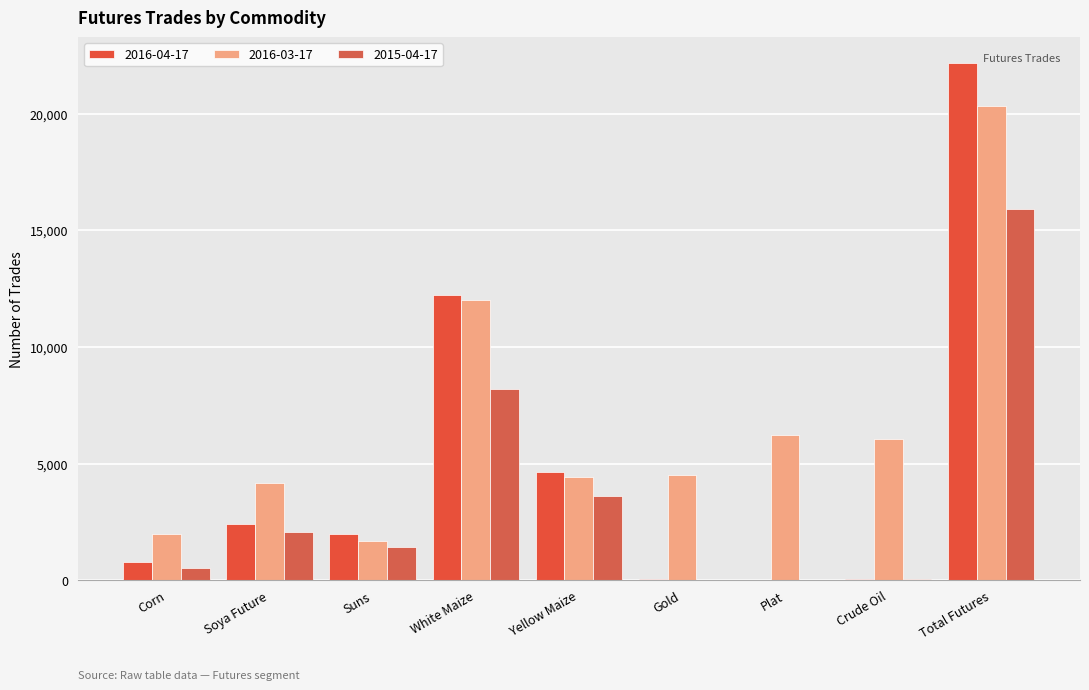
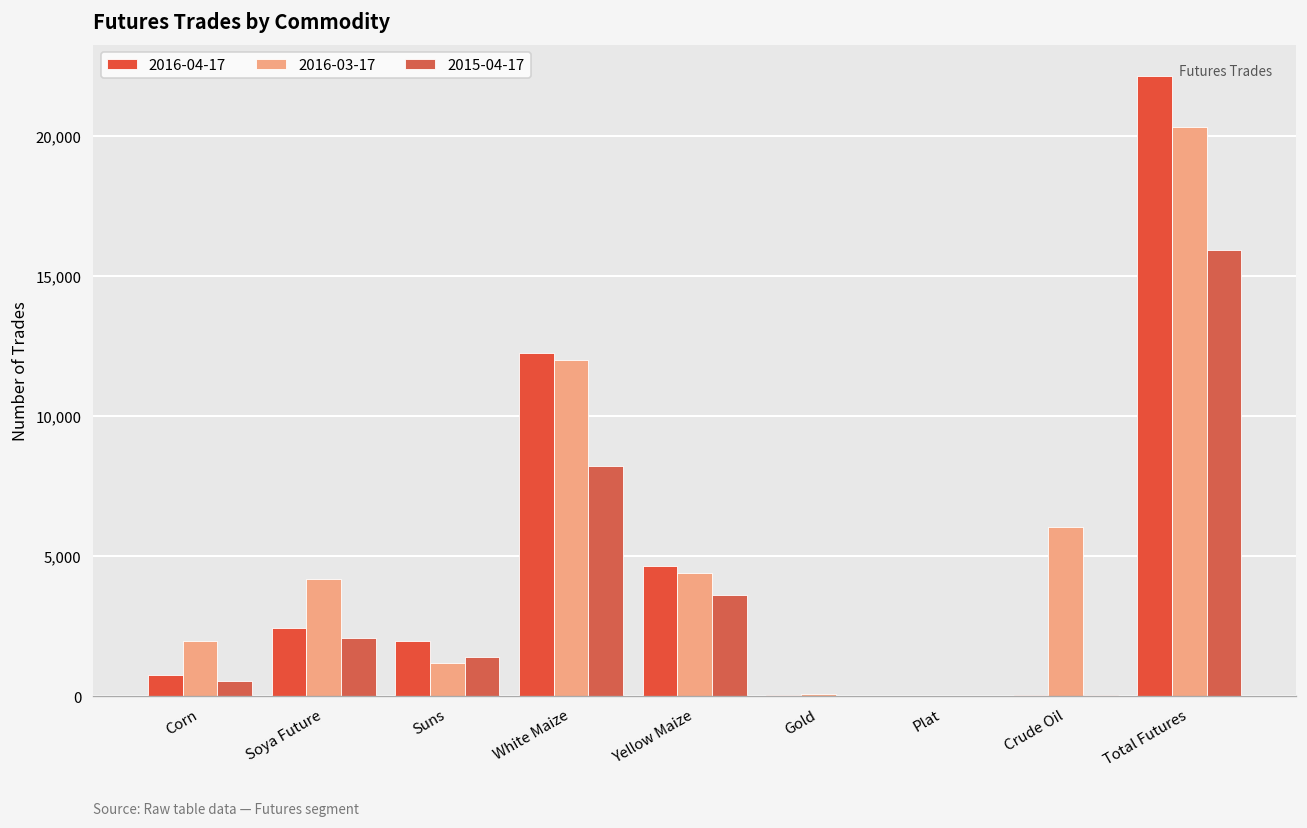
  {
    "2016-03-17": {
      "Corn": "2,000",
      "Soya Future": "4,200",
-     "Suns": "1,700",
+     "Suns": "1,200",
      "White Maize": "12,000",
      "Yellow Maize": "4,400",
-     "Gold": "4,500",
-     "Plat": "6,200",
+     "Gold": "100",
+     "Plat": "0",
      "Crude Oil": "6,100",
      "Total Futures": "20,300"
    }
  }
